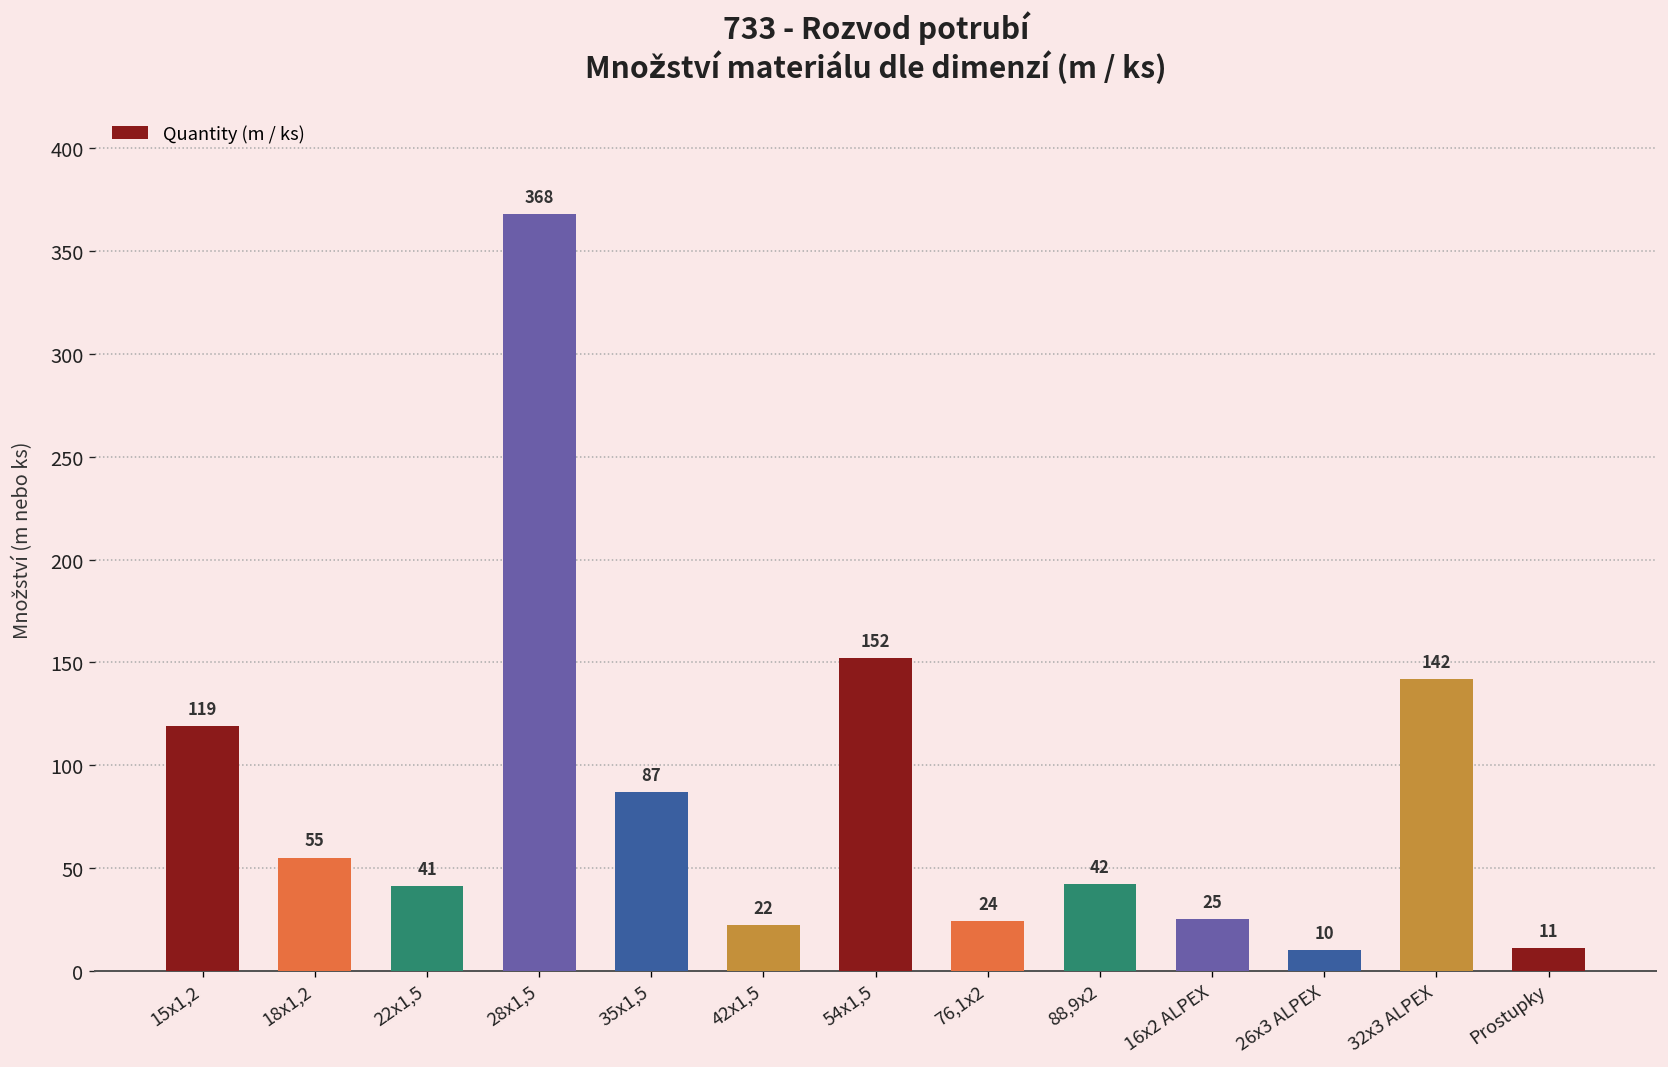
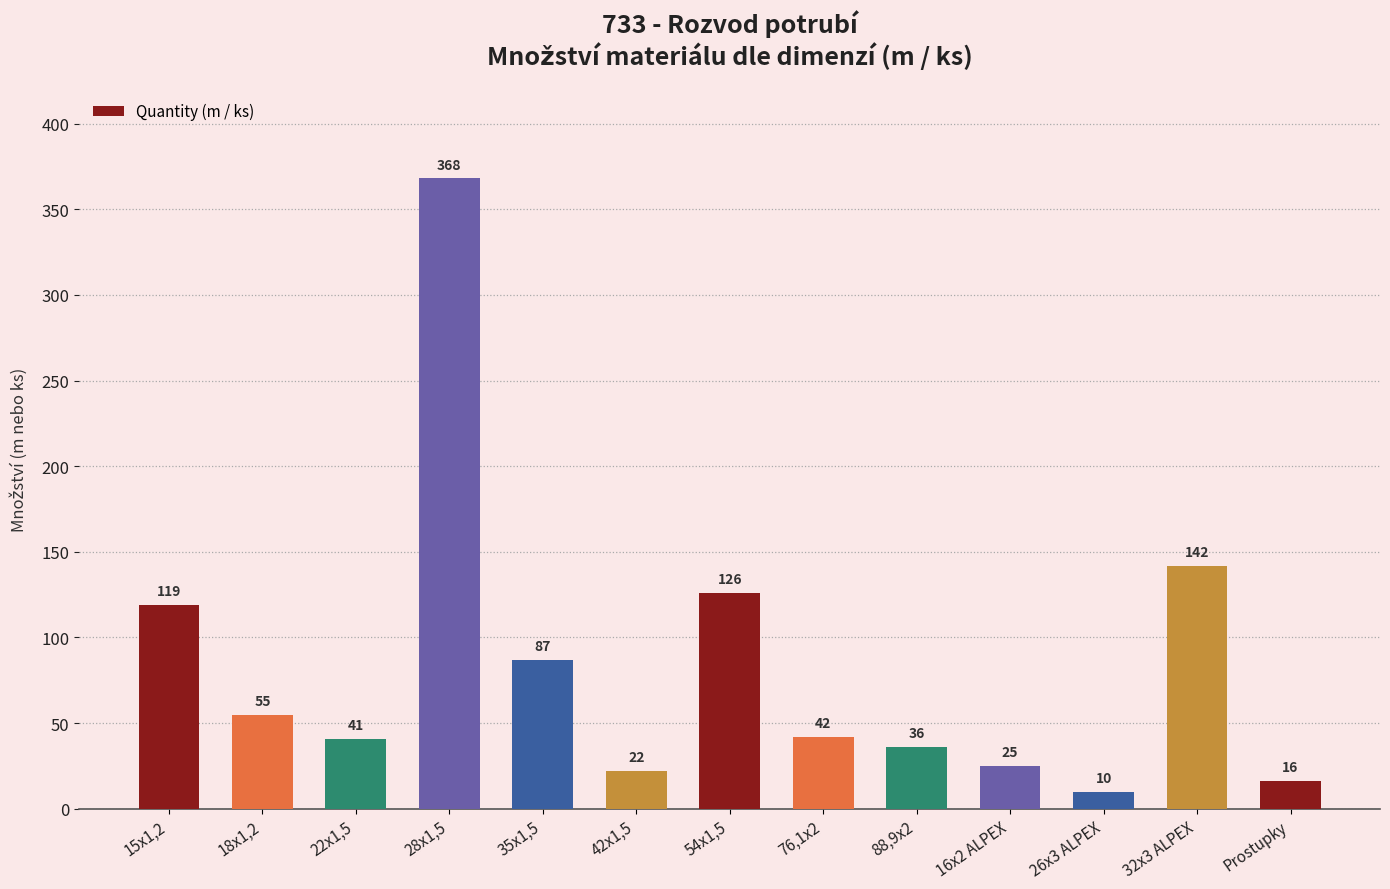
  {
    "15x1,2": 119,
    "18x1,2": 55,
    "22x1,5": 41,
    "28x1,5": 368,
    "35x1,5": 87,
    "42x1,5": 22,
-   "54x1,5": 152,
-   "76,1x2": 24,
-   "88,9x2": 42,
+   "54x1,5": 126,
+   "76,1x2": 42,
+   "88,9x2": 36,
    "16x2 ALPEX": 25,
    "26x3 ALPEX": 10,
    "32x3 ALPEX": 142,
-   "Prostupky": 11
+   "Prostupky": 16
  }
